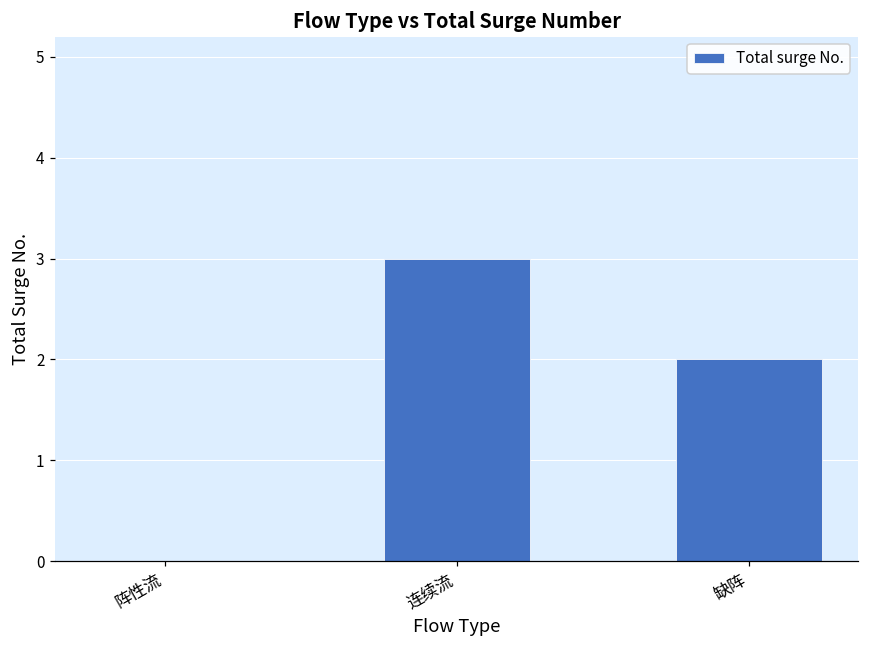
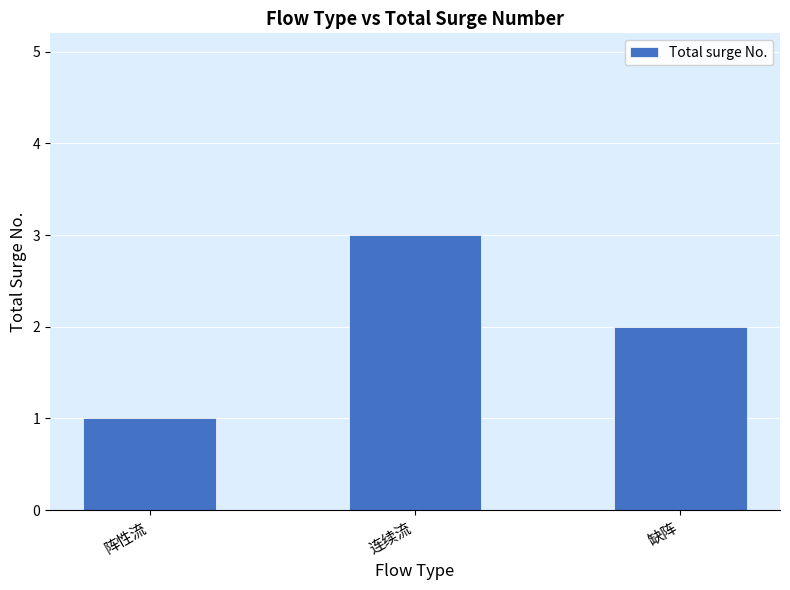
  {
-   "阵性流": 0,
+   "阵性流": 1,
    "连续流": 3,
    "缺阵": 2
  }
